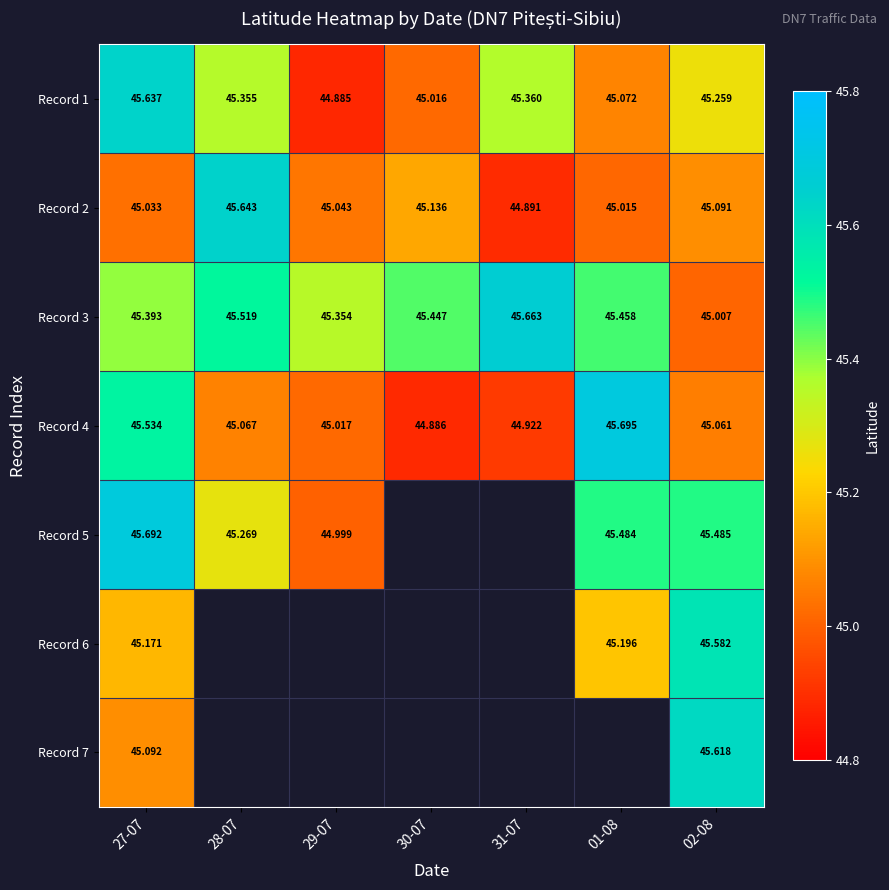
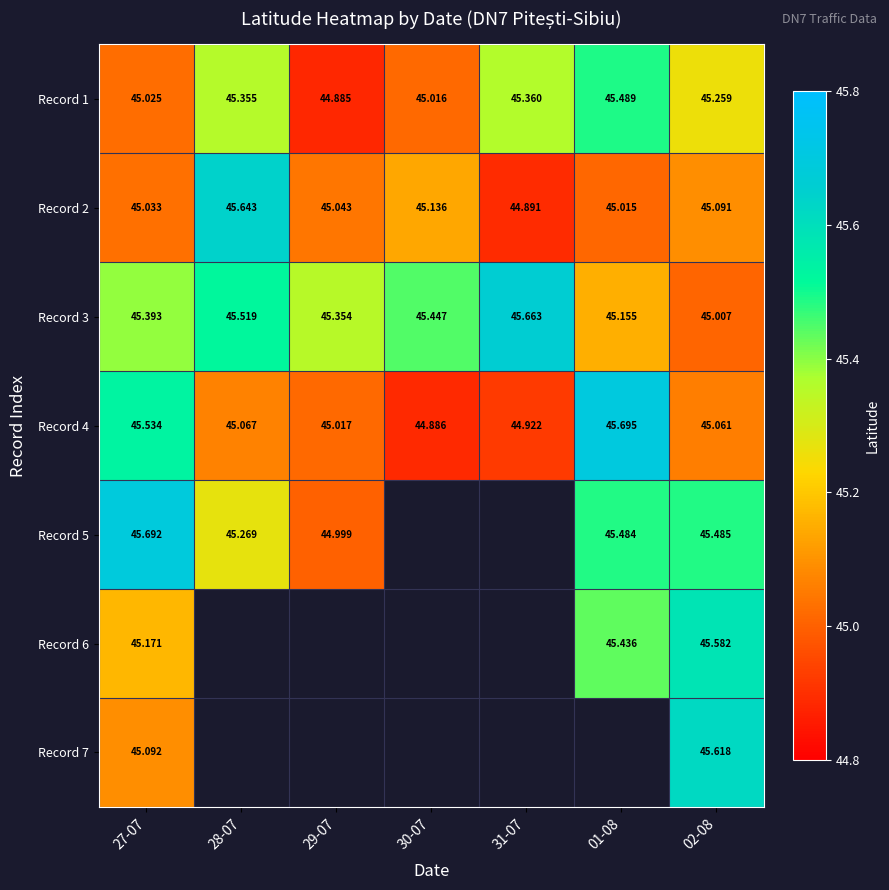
  {
    "Record 1": {
-     "27-07": 45.637,
+     "27-07": 45.025,
      "28-07": 45.355,
      "29-07": 44.885,
      "30-07": 45.016,
      "31-07": 45.360,
-     "01-08": 45.072,
+     "01-08": 45.489,
      "02-08": 45.259
    },
    "Record 2": {
      "27-07": 45.033,
      "28-07": 45.643,
      "29-07": 45.043,
      "30-07": 45.136,
      "31-07": 44.891,
      "01-08": 45.015,
      "02-08": 45.091
    },
    "Record 3": {
      "27-07": 45.393,
      "28-07": 45.519,
      "29-07": 45.354,
      "30-07": 45.447,
      "31-07": 45.663,
-     "01-08": 45.458,
+     "01-08": 45.155,
      "02-08": 45.007
    },
    "Record 4": {
      "27-07": 45.534,
      "28-07": 45.067,
      "29-07": 45.017,
      "30-07": 44.886,
      "31-07": 44.922,
      "01-08": 45.695,
      "02-08": 45.061
    },
    "Record 5": {
      "27-07": 45.692,
      "28-07": 45.269,
      "29-07": 44.999,
      "01-08": 45.484,
      "02-08": 45.485
    },
    "Record 6": {
      "27-07": 45.171,
-     "01-08": 45.196,
+     "01-08": 45.436,
      "02-08": 45.582
    },
    "Record 7": {
      "27-07": 45.092,
      "02-08": 45.618
    }
  }
